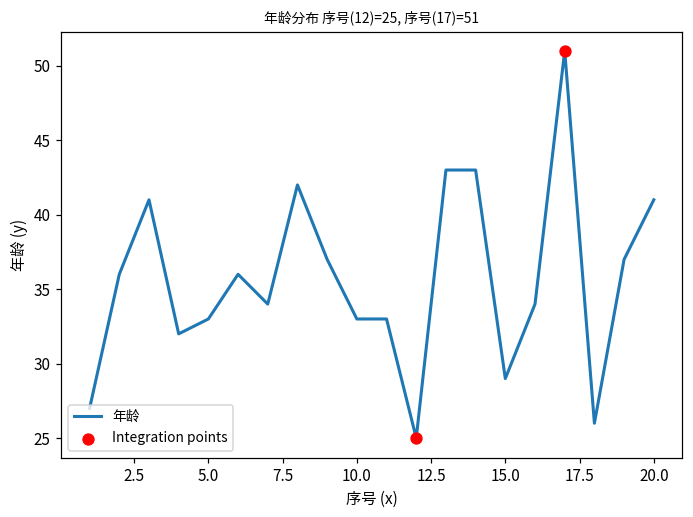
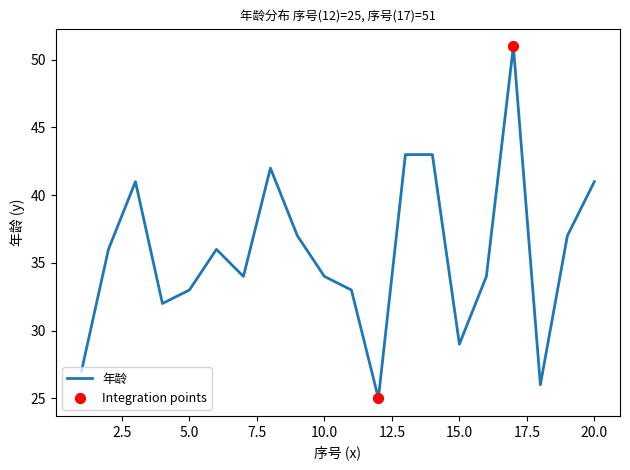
  {
    "年龄": {
      "5.0": 33,
-     "10.0": 33,
+     "10.0": 34,
      "15.0": 29,
      "20.0": 41
    }
  }
